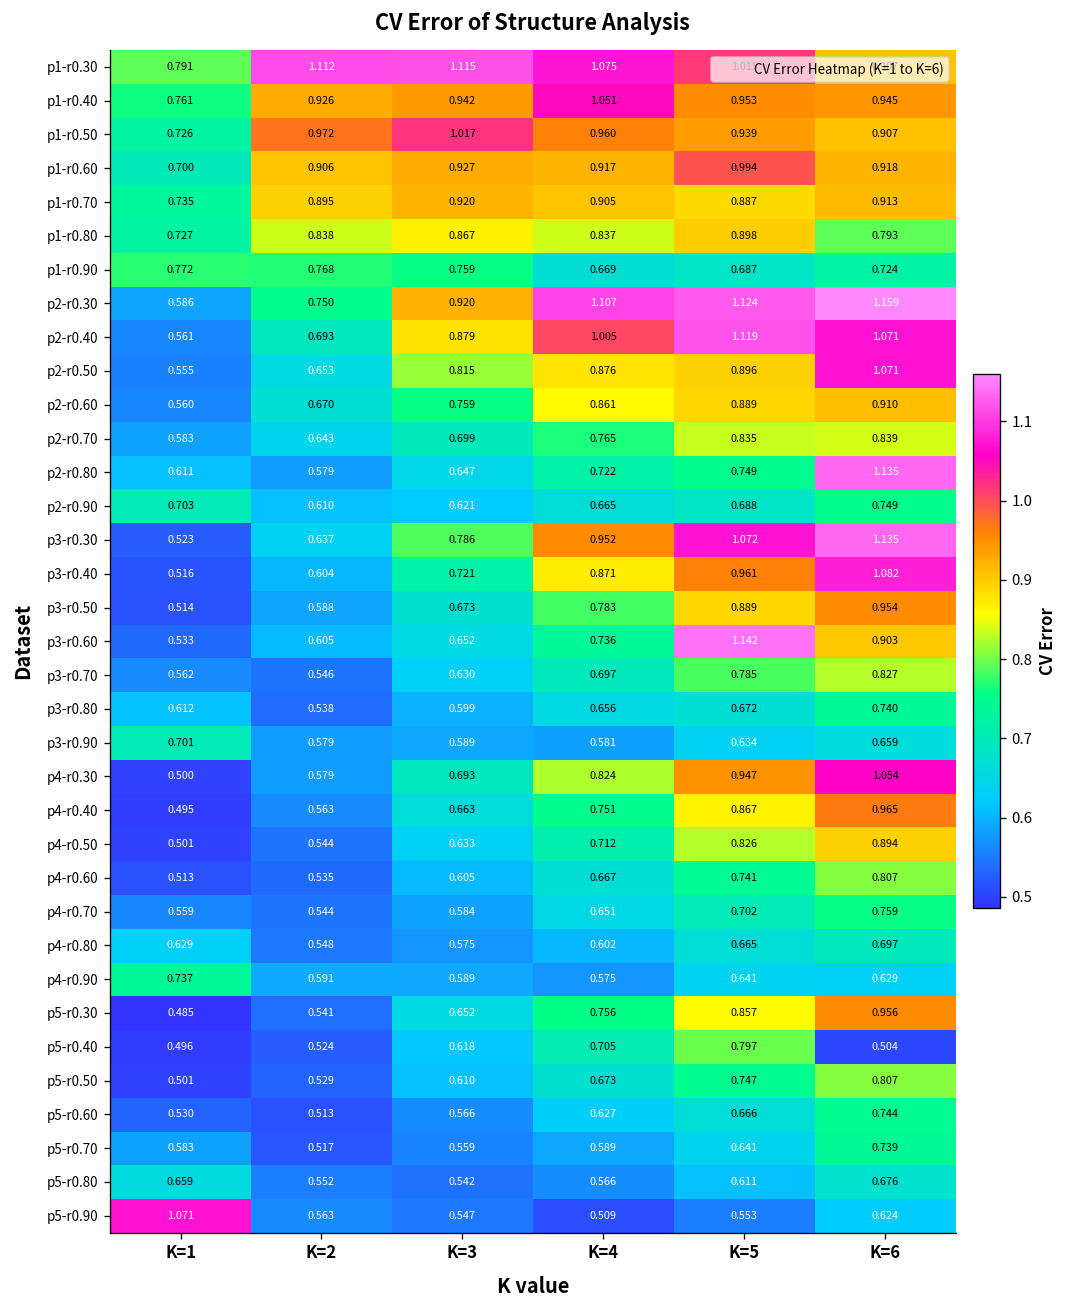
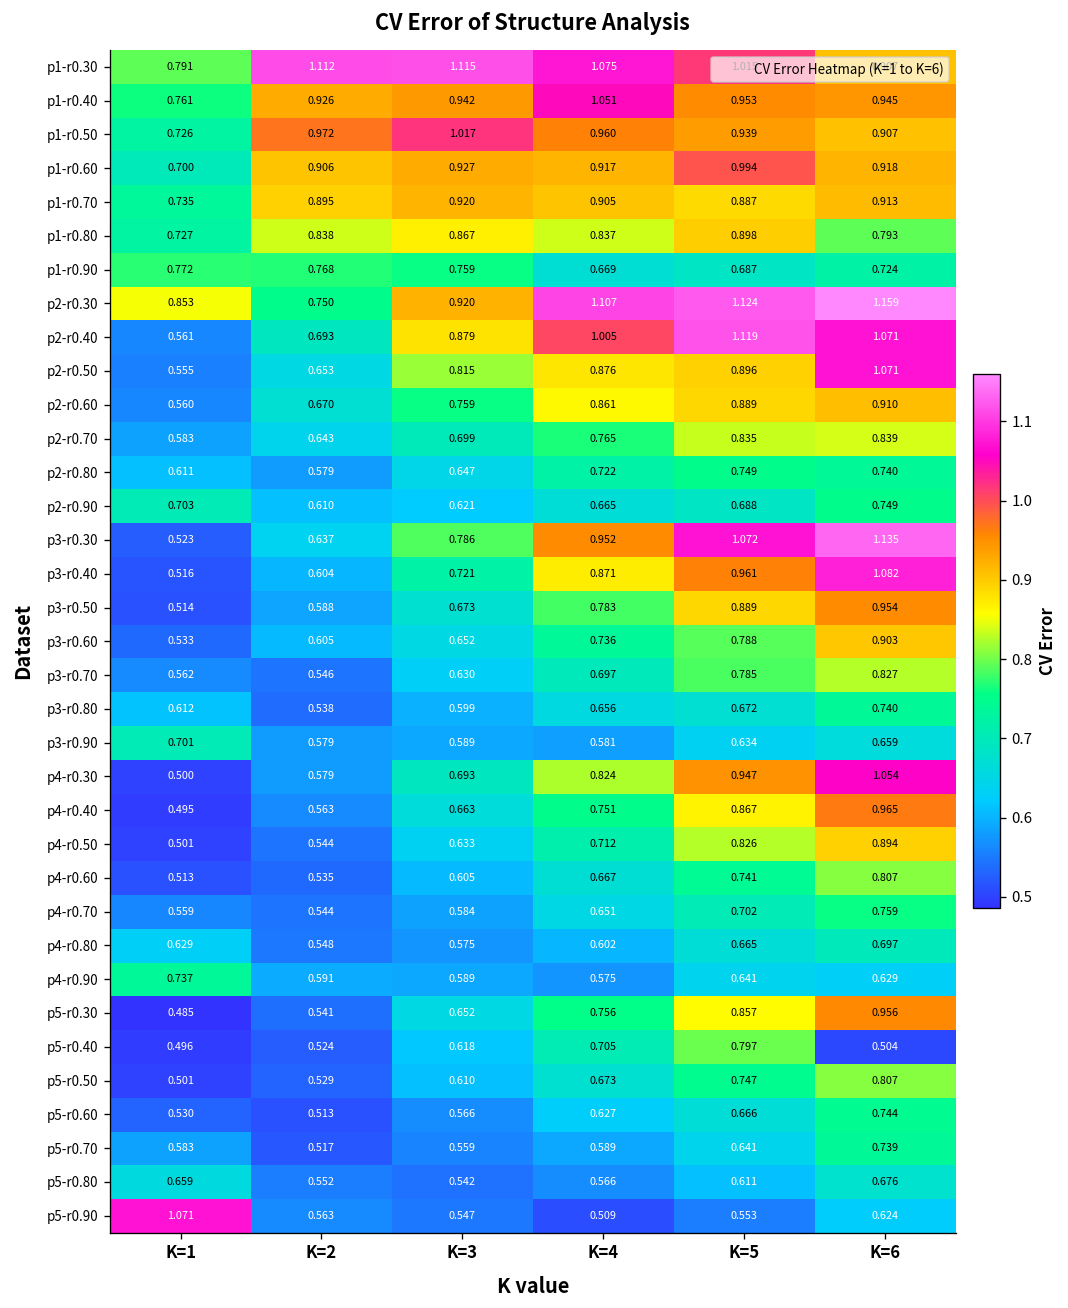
  {
    "p2-r0.30": {
-     "K=1": 0.586,
+     "K=1": 0.853,
      "K=2": 0.750,
      "K=3": 0.920,
      "K=4": 1.107,
      "K=5": 1.124,
      "K=6": 1.159
    },
    "p2-r0.80": {
      "K=1": 0.611,
      "K=2": 0.579,
      "K=3": 0.647,
      "K=4": 0.722,
      "K=5": 0.749,
-     "K=6": 1.135
+     "K=6": 0.740
    },
    "p3-r0.60": {
      "K=1": 0.533,
      "K=2": 0.605,
      "K=3": 0.652,
      "K=4": 0.736,
-     "K=5": 1.142,
+     "K=5": 0.788,
      "K=6": 0.903
    }
  }
